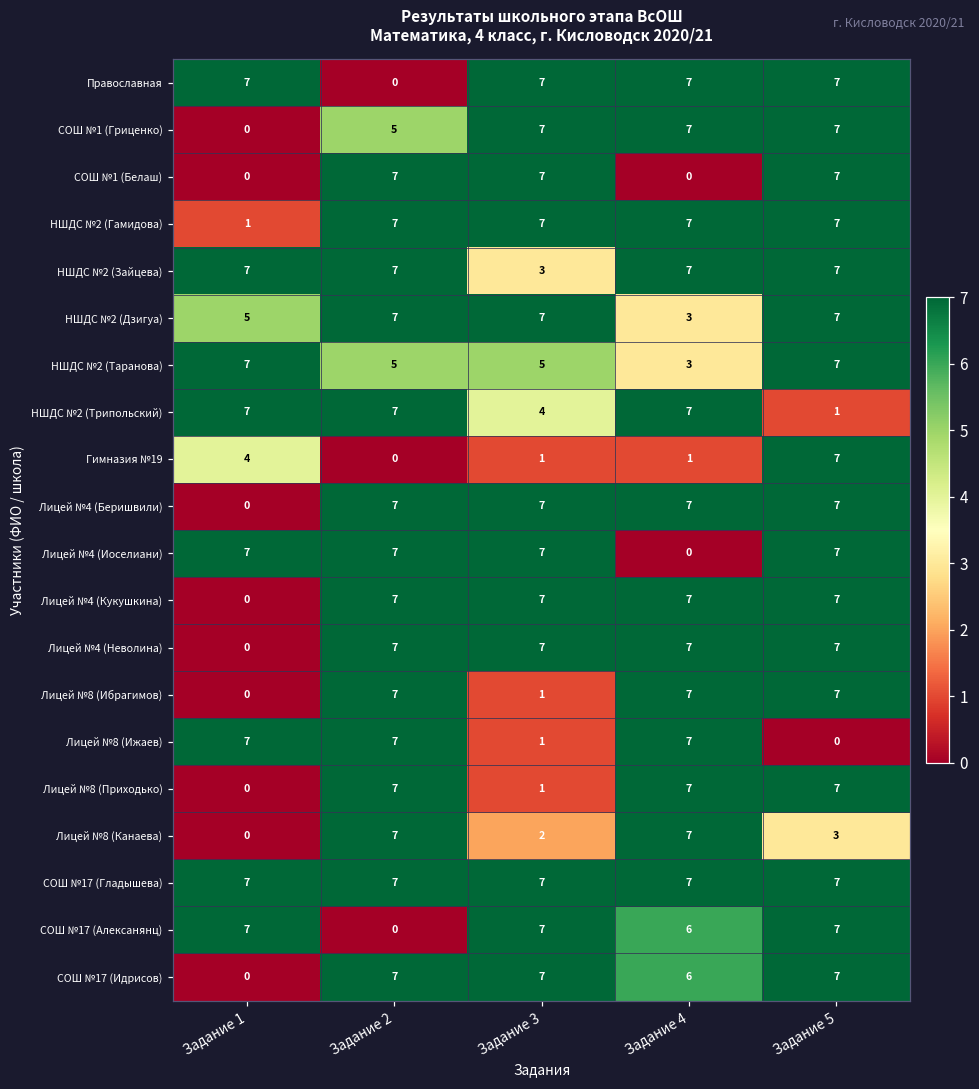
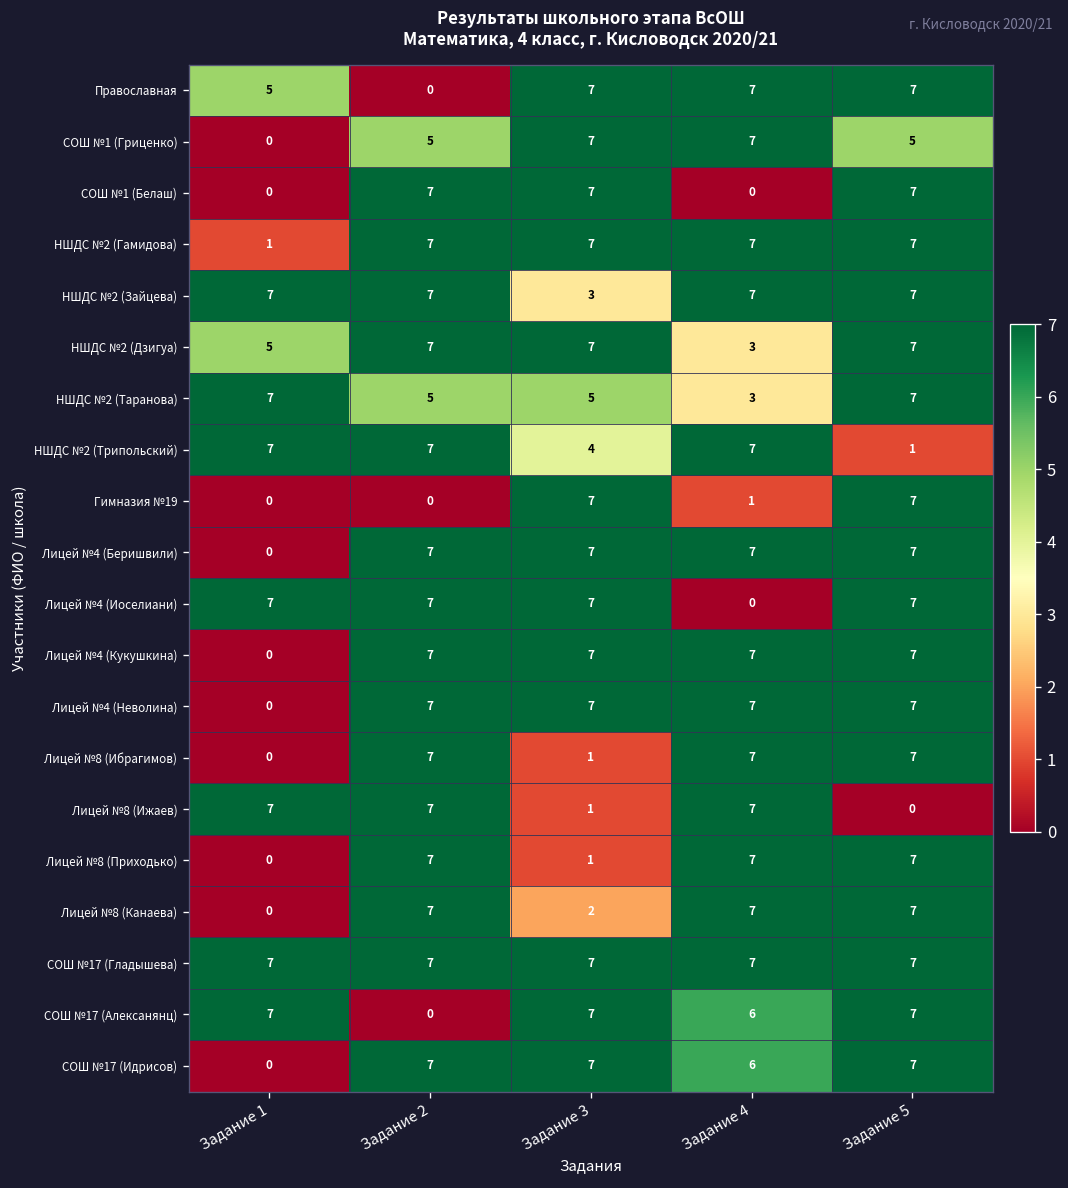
  {
    "Православная": {
-     "Задание 1": 7,
+     "Задание 1": 5,
      "Задание 2": 0,
      "Задание 3": 7,
      "Задание 4": 7,
      "Задание 5": 7
    },
    "СОШ №1 (Гриценко)": {
      "Задание 1": 0,
      "Задание 2": 5,
      "Задание 3": 7,
      "Задание 4": 7,
-     "Задание 5": 7
+     "Задание 5": 5
    },
    "СОШ №1 (Белаш)": {
      "Задание 1": 0,
      "Задание 2": 7,
      "Задание 3": 7,
      "Задание 4": 0,
      "Задание 5": 7
    },
    "НШДС №2 (Гамидова)": {
      "Задание 1": 1,
      "Задание 2": 7,
      "Задание 3": 7,
      "Задание 4": 7,
      "Задание 5": 7
    },
    "НШДС №2 (Зайцева)": {
      "Задание 1": 7,
      "Задание 2": 7,
      "Задание 3": 3,
      "Задание 4": 7,
      "Задание 5": 7
    },
    "НШДС №2 (Дзигуа)": {
      "Задание 1": 5,
      "Задание 2": 7,
      "Задание 3": 7,
      "Задание 4": 3,
      "Задание 5": 7
    },
    "НШДС №2 (Таранова)": {
      "Задание 1": 7,
      "Задание 2": 5,
      "Задание 3": 5,
      "Задание 4": 3,
      "Задание 5": 7
    },
    "НШДС №2 (Трипольский)": {
      "Задание 1": 7,
      "Задание 2": 7,
      "Задание 3": 4,
      "Задание 4": 7,
      "Задание 5": 1
    },
    "Гимназия №19": {
-     "Задание 1": 4,
+     "Задание 1": 0,
      "Задание 2": 0,
-     "Задание 3": 1,
+     "Задание 3": 7,
      "Задание 4": 1,
      "Задание 5": 7
    },
    "Лицей №4 (Беришвили)": {
      "Задание 1": 0,
      "Задание 2": 7,
      "Задание 3": 7,
      "Задание 4": 7,
      "Задание 5": 7
    },
    "Лицей №4 (Иоселиани)": {
      "Задание 1": 7,
      "Задание 2": 7,
      "Задание 3": 7,
      "Задание 4": 0,
      "Задание 5": 7
    },
    "Лицей №4 (Кукушкина)": {
      "Задание 1": 0,
      "Задание 2": 7,
      "Задание 3": 7,
      "Задание 4": 7,
      "Задание 5": 7
    },
    "Лицей №4 (Неволина)": {
      "Задание 1": 0,
      "Задание 2": 7,
      "Задание 3": 7,
      "Задание 4": 7,
      "Задание 5": 7
    },
    "Лицей №8 (Ибрагимов)": {
      "Задание 1": 0,
      "Задание 2": 7,
      "Задание 3": 1,
      "Задание 4": 7,
      "Задание 5": 7
    },
    "Лицей №8 (Ижаев)": {
      "Задание 1": 7,
      "Задание 2": 7,
      "Задание 3": 1,
      "Задание 4": 7,
      "Задание 5": 0
    },
    "Лицей №8 (Приходько)": {
      "Задание 1": 0,
      "Задание 2": 7,
      "Задание 3": 1,
      "Задание 4": 7,
      "Задание 5": 7
    },
    "Лицей №8 (Канаева)": {
      "Задание 1": 0,
      "Задание 2": 7,
      "Задание 3": 2,
      "Задание 4": 7,
-     "Задание 5": 3
+     "Задание 5": 7
    },
    "СОШ №17 (Гладышева)": {
      "Задание 1": 7,
      "Задание 2": 7,
      "Задание 3": 7,
      "Задание 4": 7,
      "Задание 5": 7
    },
    "СОШ №17 (Алексанянц)": {
      "Задание 1": 7,
      "Задание 2": 0,
      "Задание 3": 7,
      "Задание 4": 6,
      "Задание 5": 7
    },
    "СОШ №17 (Идрисов)": {
      "Задание 1": 0,
      "Задание 2": 7,
      "Задание 3": 7,
      "Задание 4": 6,
      "Задание 5": 7
    }
  }
